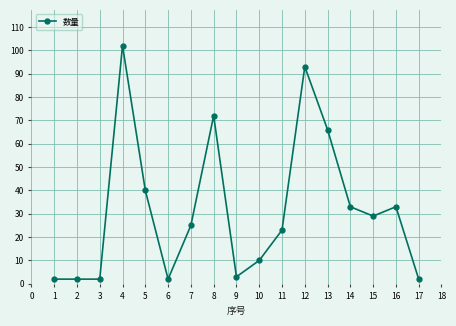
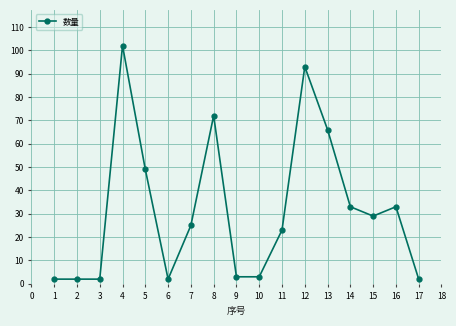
  {
    "1": 2,
    "2": 2,
    "3": 2,
    "4": 102,
-   "5": 40,
+   "5": 49,
    "6": 2,
    "7": 25,
    "8": 72,
    "9": 3,
-   "10": 10,
+   "10": 3,
    "11": 23,
    "12": 93,
    "13": 66,
    "14": 33,
    "15": 29,
    "16": 33,
    "17": 2
  }
